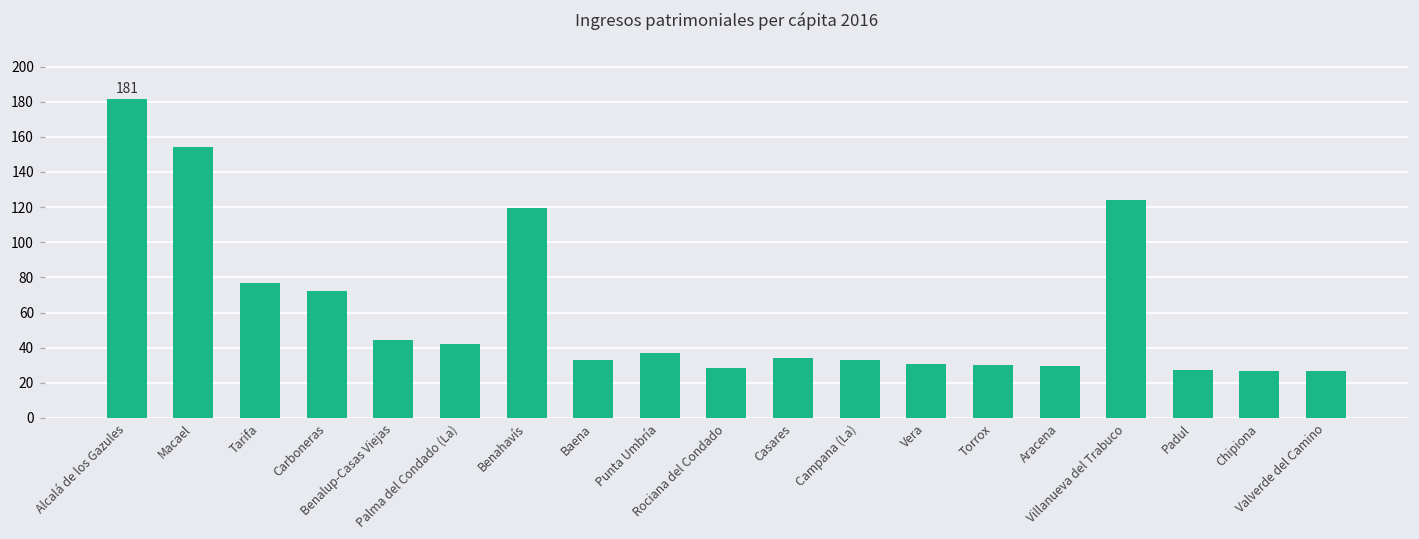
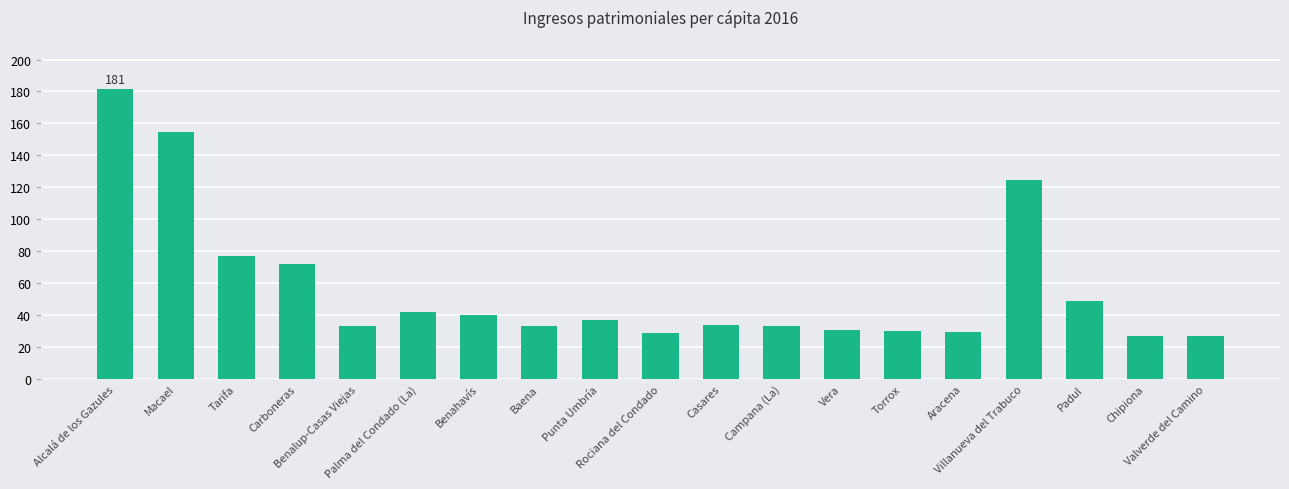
  {
    "Macael": 154,
    "Tarifa": 77,
    "Carboneras": 72,
-   "Benalup-Casas Viejas": 44,
+   "Benalup-Casas Viejas": 33,
    "Palma del Condado (La)": 42,
-   "Benahavís": 119,
+   "Benahavís": 40,
    "Baena": 33,
    "Punta Umbría": 37,
    "Rociana del Condado": 29,
    "Casares": 34,
    "Campana (La)": 33,
    "Vera": 31,
    "Torrox": 30,
    "Aracena": 29,
    "Villanueva del Trabuco": 124,
-   "Padul": 27,
+   "Padul": 49,
    "Chipiona": 27,
    "Valverde del Camino": 27
  }
